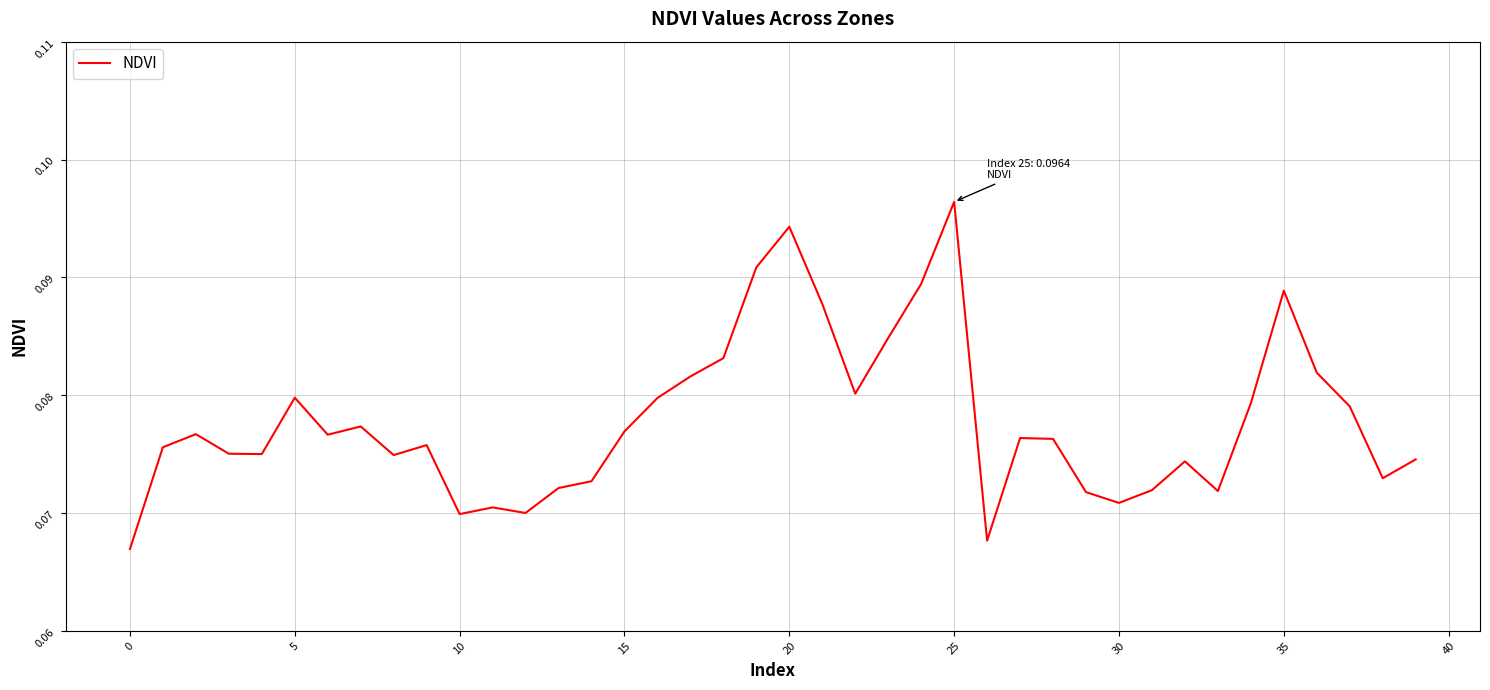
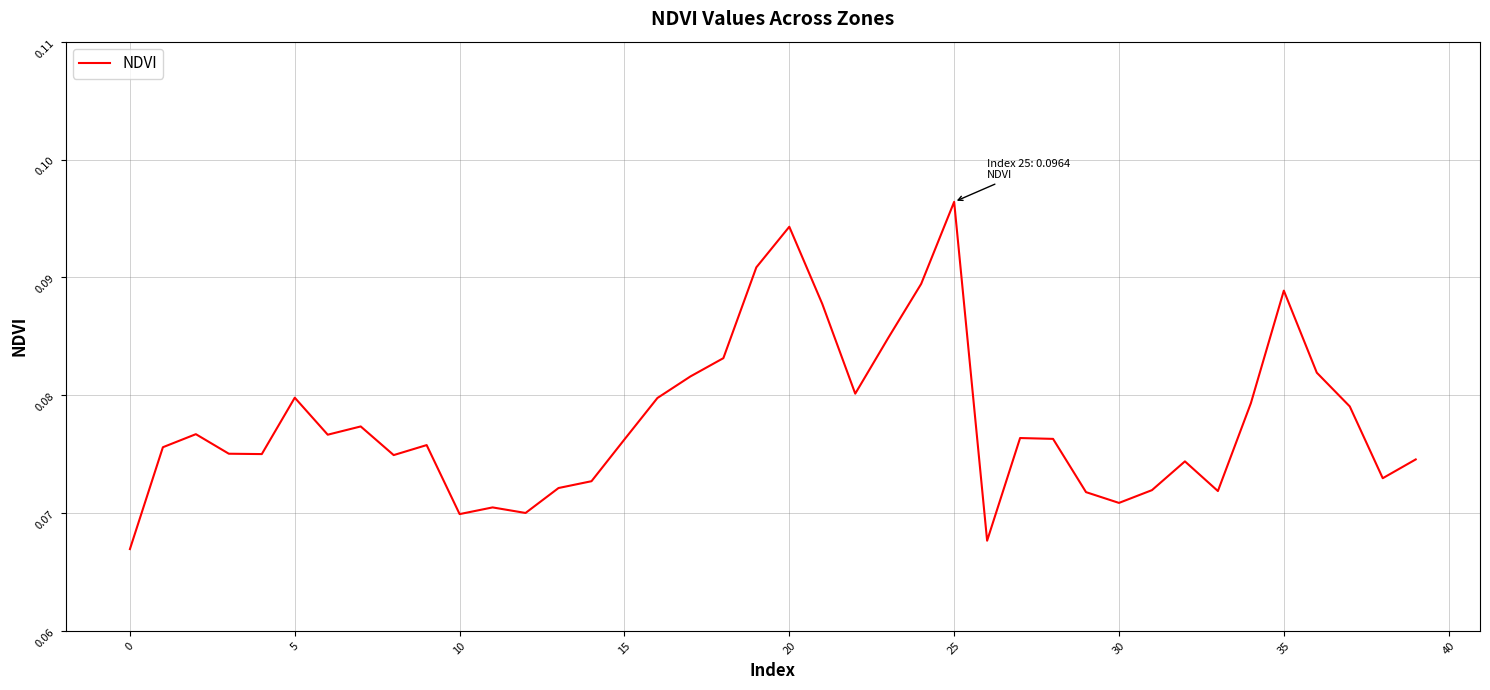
  {
    "0": 0.0669,
    "5": 0.0798,
    "10": 0.0699,
-   "15": 0.0769,
+   "15": 0.0762,
    "20": 0.0943,
    "30": 0.0709,
    "35": 0.0889
  }
